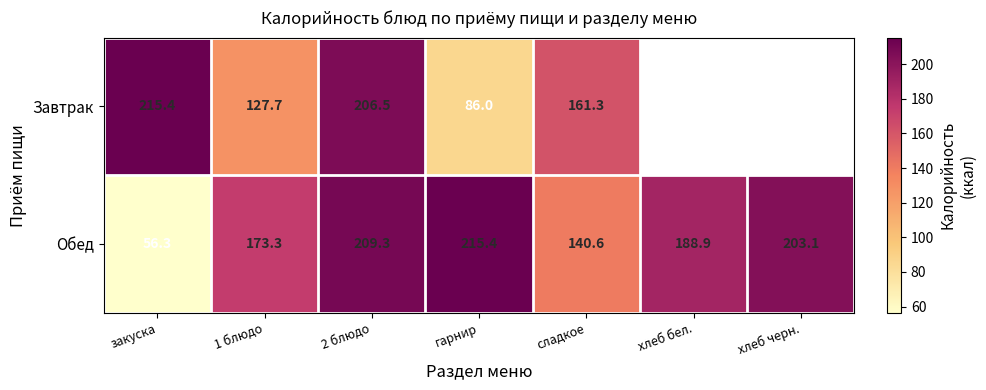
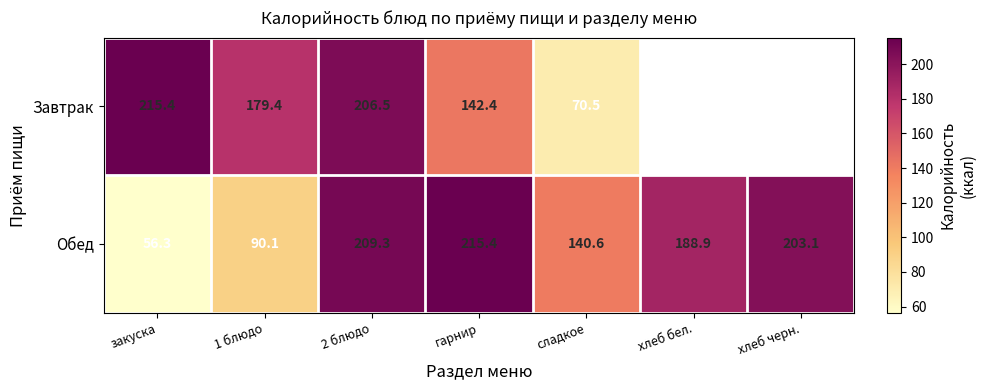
  {
    "Завтрак": {
      "закуска": 215.4,
-     "1 блюдо": 127.7,
+     "1 блюдо": 179.4,
      "2 блюдо": 206.5,
-     "гарнир": 86.0,
-     "сладкое": 161.3
+     "гарнир": 142.4,
+     "сладкое": 70.5
    },
    "Обед": {
      "закуска": 56.3,
-     "1 блюдо": 173.3,
+     "1 блюдо": 90.1,
      "2 блюдо": 209.3,
      "гарнир": 215.4,
      "сладкое": 140.6,
      "хлеб бел.": 188.9,
      "хлеб черн.": 203.1
    }
  }
